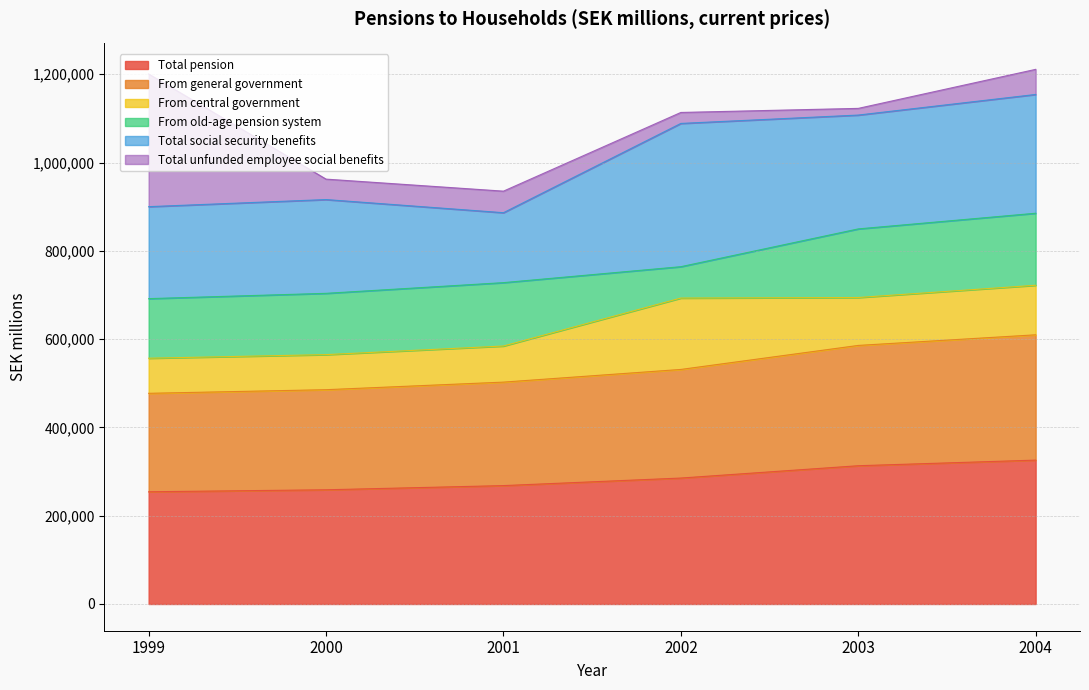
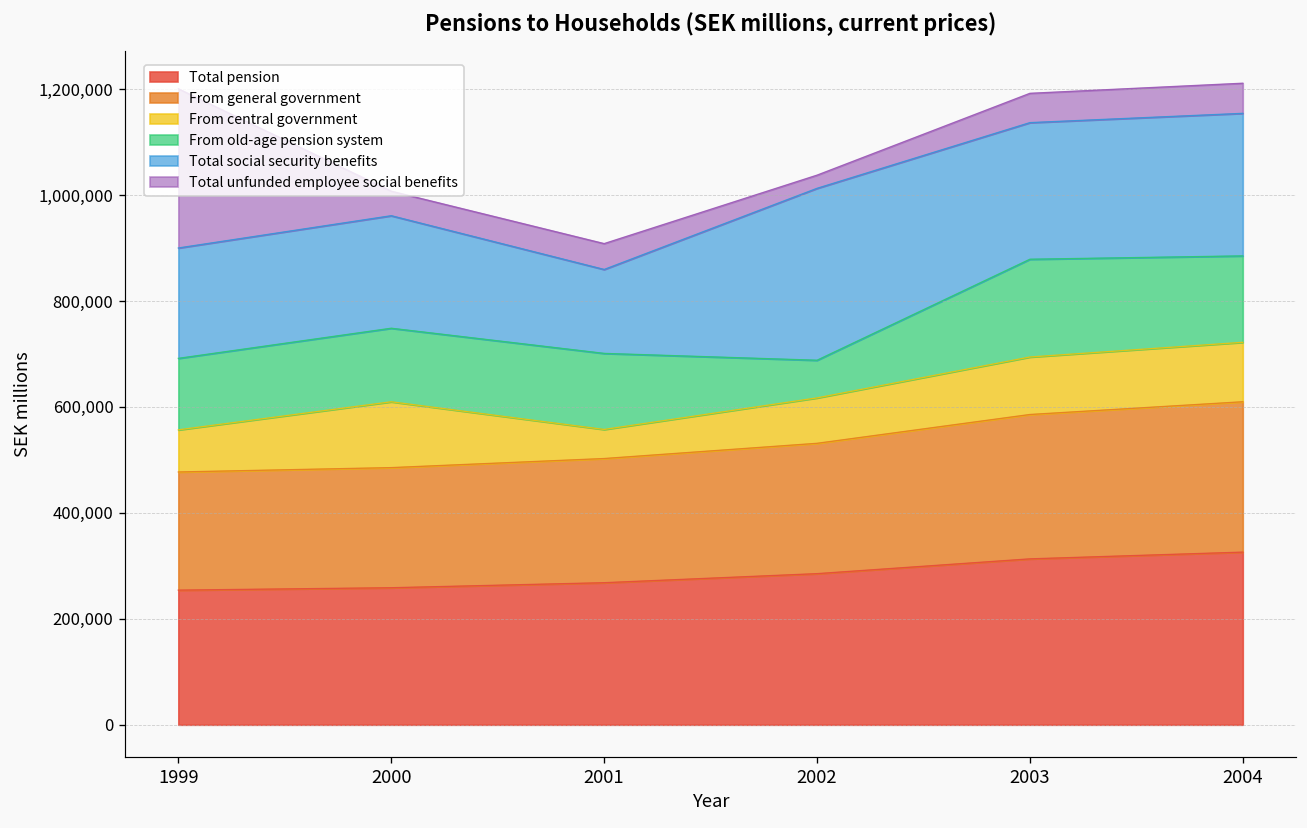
  {
    "From central government": {
      "1999": "80,000",
-     "2000": "80,000",
-     "2001": "80,000",
-     "2002": "160,000",
+     "2000": "120,000",
+     "2001": "50,000",
+     "2002": "90,000",
      "2003": "110,000",
      "2004": "110,000"
    },
    "From old-age pension system": {
      "1999": "130,000",
      "2000": "140,000",
      "2001": "140,000",
      "2002": "70,000",
-     "2003": "160,000",
+     "2003": "180,000",
      "2004": "160,000"
    },
    "Total social security benefits": {
      "1999": "210,000",
      "2000": "210,000",
      "2001": "160,000",
      "2002": "320,000",
      "2003": "260,000",
      "2004": "270,000"
    },
    "Total unfunded employee social benefits": {
      "2001": "50,000",
      "2002": "20,000",
-     "2003": "20,000",
+     "2003": "60,000",
      "2004": "60,000"
    }
  }
